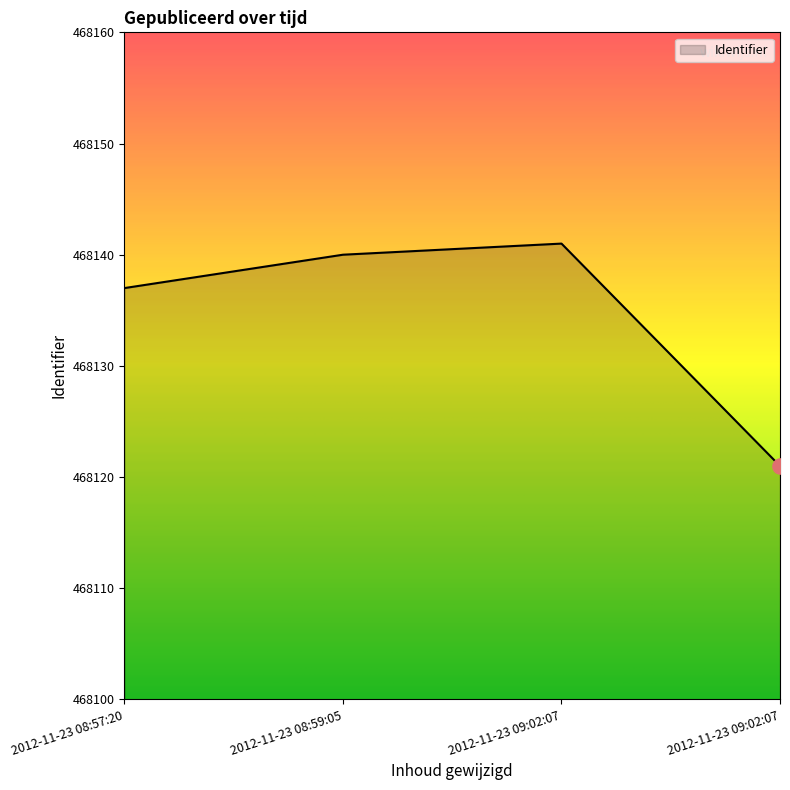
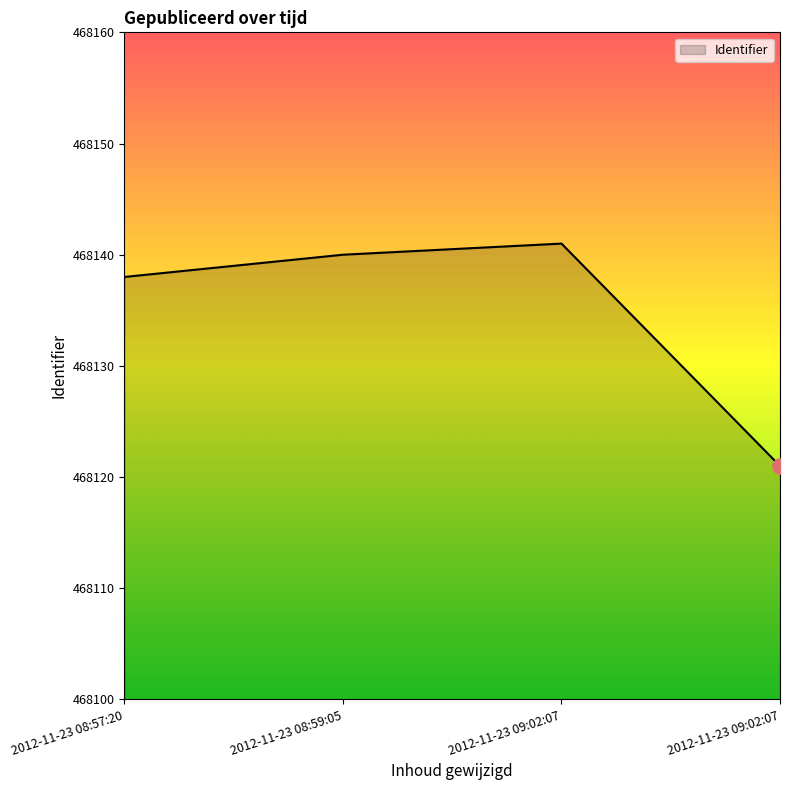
  {
    "Identifier": {
-     "2012-11-23 08:57:20": 468137,
+     "2012-11-23 08:57:20": 468138,
      "2012-11-23 08:59:05": 468140
    }
  }
